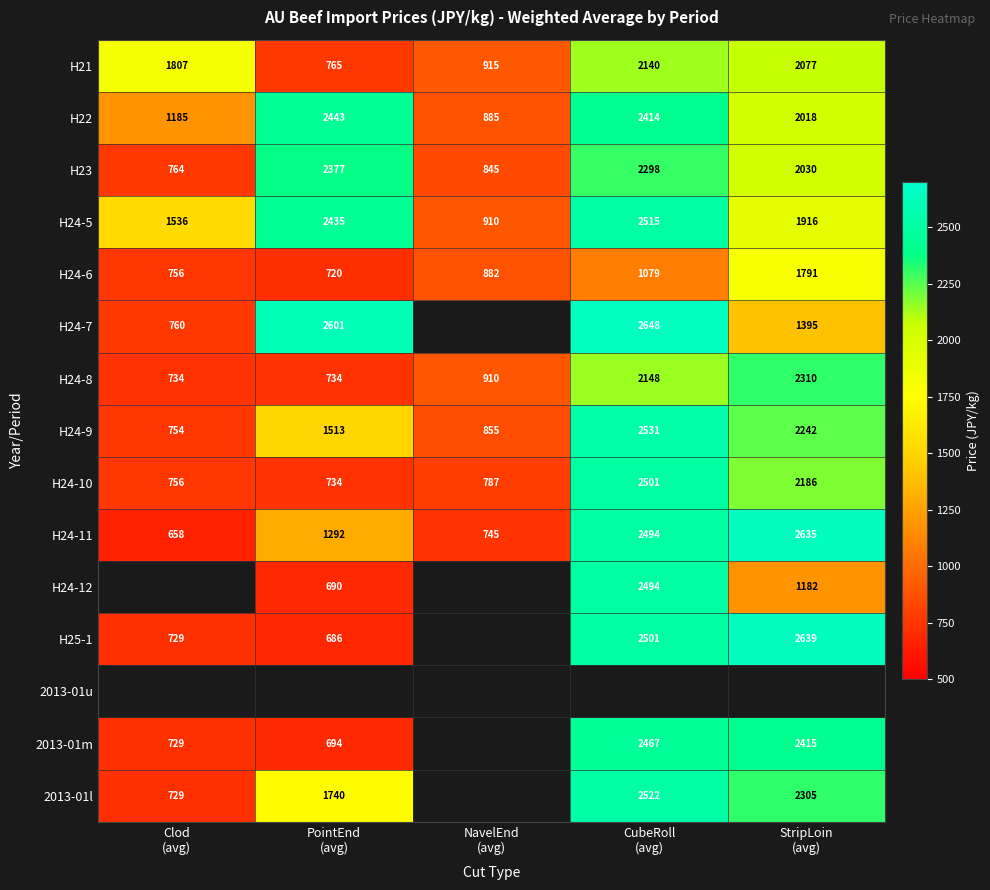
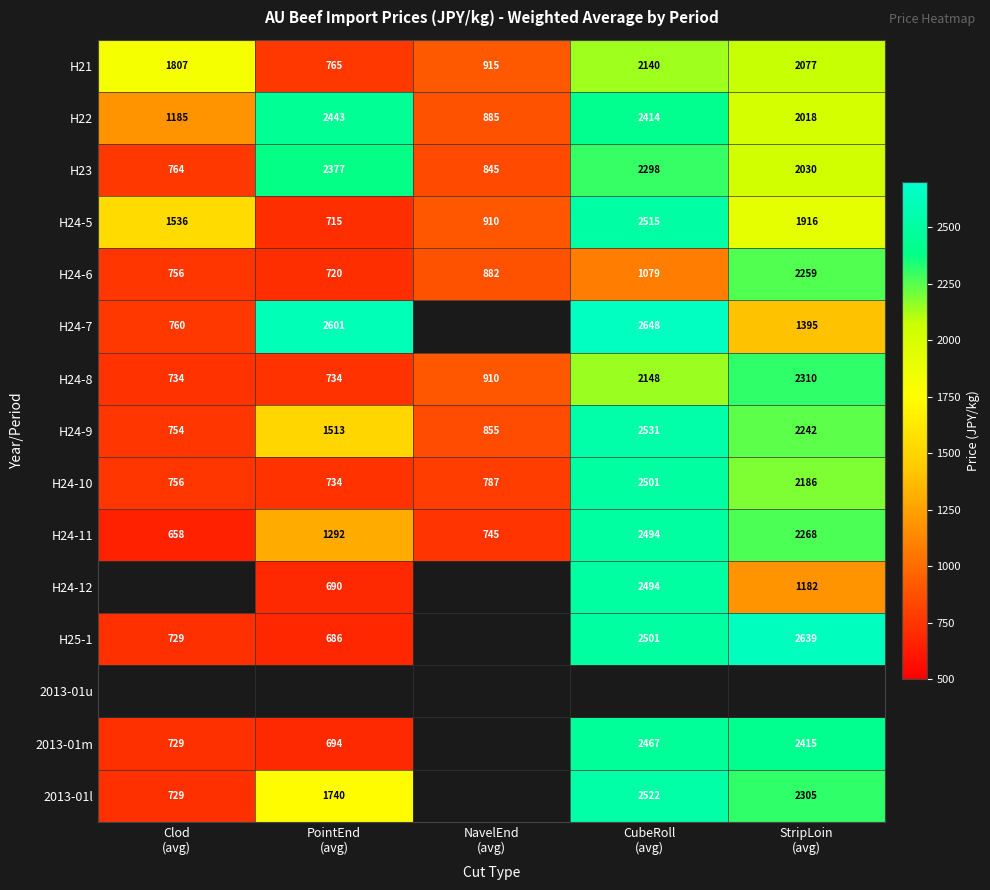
  {
    "H21": {
      "Clod (avg)": 1807,
      "PointEnd (avg)": 765,
      "NavelEnd (avg)": 915,
      "CubeRoll (avg)": 2140,
      "StripLoin (avg)": 2077
    },
    "H22": {
      "Clod (avg)": 1185,
      "PointEnd (avg)": 2443,
      "NavelEnd (avg)": 885,
      "CubeRoll (avg)": 2414,
      "StripLoin (avg)": 2018
    },
    "H23": {
      "Clod (avg)": 764,
      "PointEnd (avg)": 2377,
      "NavelEnd (avg)": 845,
      "CubeRoll (avg)": 2298,
      "StripLoin (avg)": 2030
    },
    "H24-5": {
      "Clod (avg)": 1536,
-     "PointEnd (avg)": 2435,
+     "PointEnd (avg)": 715,
      "NavelEnd (avg)": 910,
      "CubeRoll (avg)": 2515,
      "StripLoin (avg)": 1916
    },
    "H24-6": {
      "Clod (avg)": 756,
      "PointEnd (avg)": 720,
      "NavelEnd (avg)": 882,
      "CubeRoll (avg)": 1079,
-     "StripLoin (avg)": 1791
+     "StripLoin (avg)": 2259
    },
    "H24-7": {
      "Clod (avg)": 760,
      "PointEnd (avg)": 2601,
      "CubeRoll (avg)": 2648,
      "StripLoin (avg)": 1395
    },
    "H24-8": {
      "Clod (avg)": 734,
      "PointEnd (avg)": 734,
      "NavelEnd (avg)": 910,
      "CubeRoll (avg)": 2148,
      "StripLoin (avg)": 2310
    },
    "H24-9": {
      "Clod (avg)": 754,
      "PointEnd (avg)": 1513,
      "NavelEnd (avg)": 855,
      "CubeRoll (avg)": 2531,
      "StripLoin (avg)": 2242
    },
    "H24-10": {
      "Clod (avg)": 756,
      "PointEnd (avg)": 734,
      "NavelEnd (avg)": 787,
      "CubeRoll (avg)": 2501,
      "StripLoin (avg)": 2186
    },
    "H24-11": {
      "Clod (avg)": 658,
      "PointEnd (avg)": 1292,
      "NavelEnd (avg)": 745,
      "CubeRoll (avg)": 2494,
-     "StripLoin (avg)": 2635
+     "StripLoin (avg)": 2268
    },
    "H24-12": {
      "PointEnd (avg)": 690,
      "CubeRoll (avg)": 2494,
      "StripLoin (avg)": 1182
    },
    "H25-1": {
      "Clod (avg)": 729,
      "PointEnd (avg)": 686,
      "CubeRoll (avg)": 2501,
      "StripLoin (avg)": 2639
    },
    "2013-01m": {
      "Clod (avg)": 729,
      "PointEnd (avg)": 694,
      "CubeRoll (avg)": 2467,
      "StripLoin (avg)": 2415
    },
    "2013-01l": {
      "Clod (avg)": 729,
      "PointEnd (avg)": 1740,
      "CubeRoll (avg)": 2522,
      "StripLoin (avg)": 2305
    }
  }
